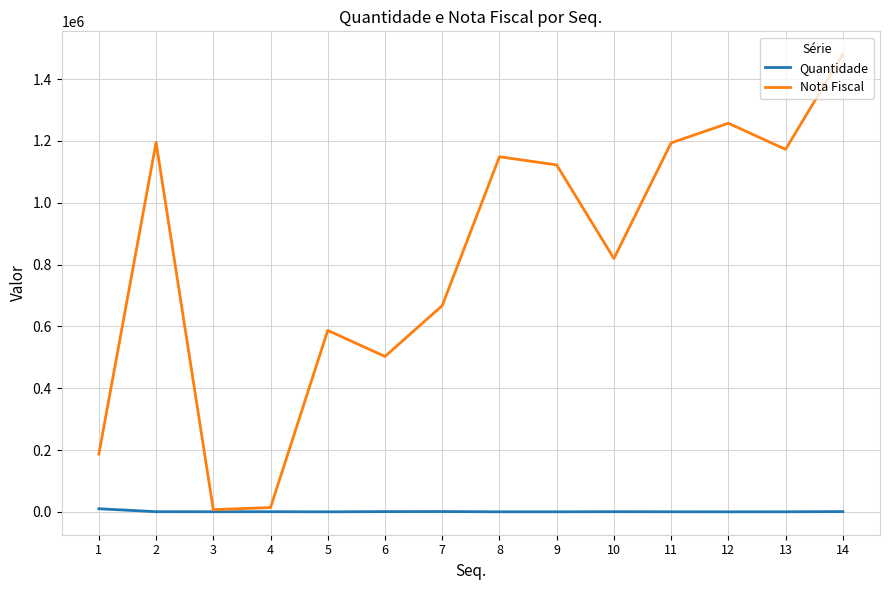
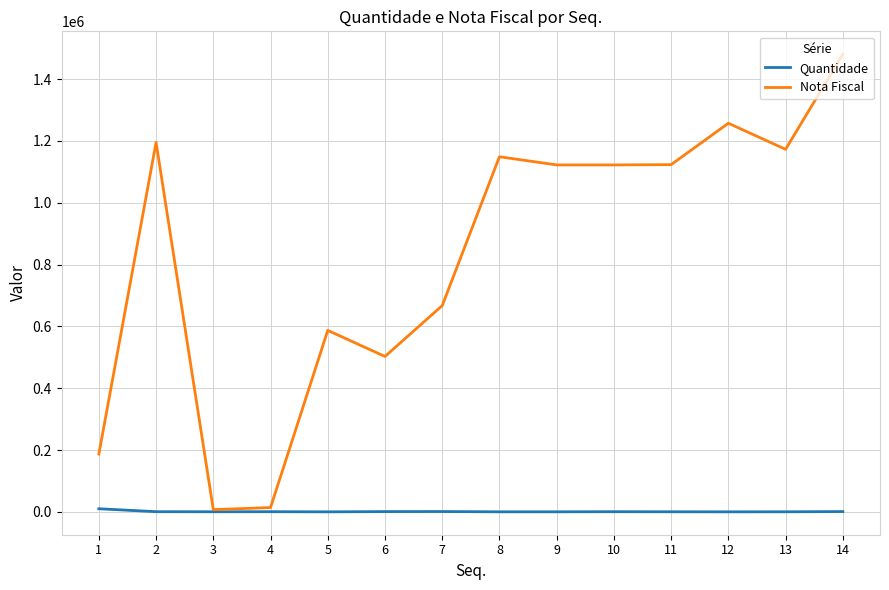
  {
    "Quantidade": {
      "1": 10000,
      "2": 0,
      "4": 0,
      "5": 0,
      "6": 0,
      "7": 0,
      "8": 0,
      "9": 0,
      "10": 0,
      "11": 0,
      "12": 0,
      "13": 0,
      "14": 0
    },
    "Nota Fiscal": {
      "1": 190000,
      "2": 1200000,
      "4": 10000,
      "5": 590000,
      "6": 500000,
      "7": 670000,
      "8": 1150000,
      "9": 1120000,
-     "10": 820000,
-     "11": 1190000,
+     "10": 1120000,
+     "11": 1120000,
      "12": 1260000,
      "13": 1170000
    }
  }
